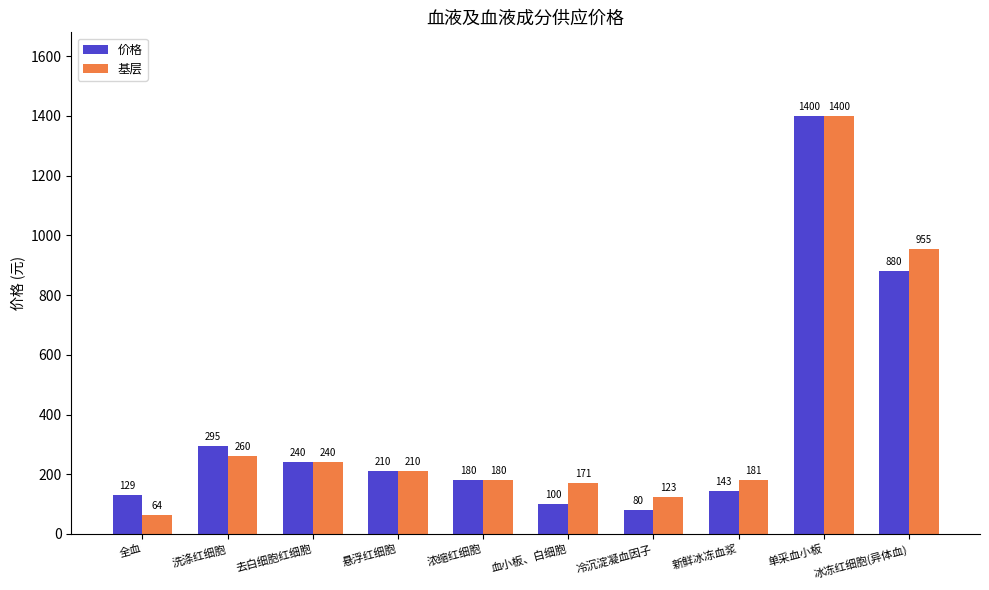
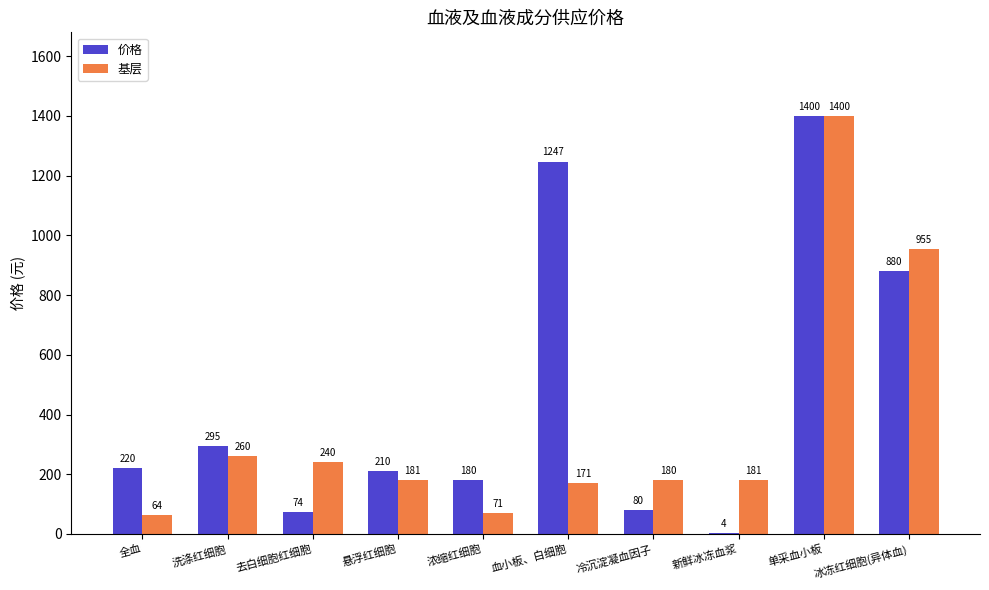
  {
    "价格": {
-     "全血": 129,
+     "全血": 220,
      "洗涤红细胞": 295,
-     "去白细胞红细胞": 240,
+     "去白细胞红细胞": 74,
      "悬浮红细胞": 210,
      "浓缩红细胞": 180,
-     "血小板、白细胞": 100,
+     "血小板、白细胞": 1247,
      "冷沉淀凝血因子": 80,
-     "新鲜冰冻血浆": 143,
+     "新鲜冰冻血浆": 4,
      "单采血小板": 1400,
      "冰冻红细胞(异体血)": 880
    },
    "基层": {
      "全血": 64,
      "洗涤红细胞": 260,
      "去白细胞红细胞": 240,
-     "悬浮红细胞": 210,
-     "浓缩红细胞": 180,
+     "悬浮红细胞": 181,
+     "浓缩红细胞": 71,
      "血小板、白细胞": 171,
-     "冷沉淀凝血因子": 123,
+     "冷沉淀凝血因子": 180,
      "新鲜冰冻血浆": 181,
      "单采血小板": 1400,
      "冰冻红细胞(异体血)": 955
    }
  }
